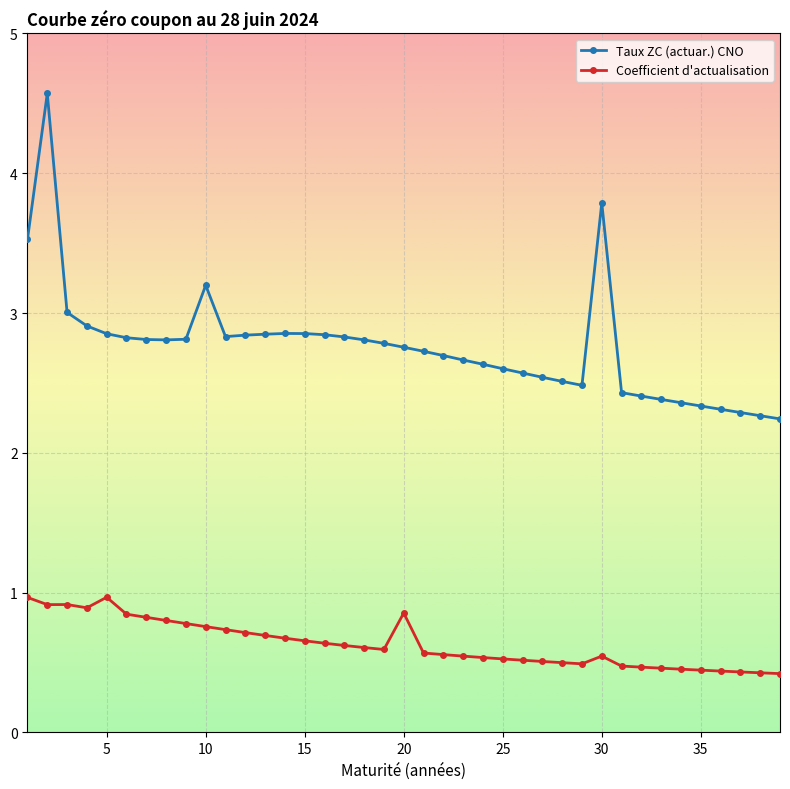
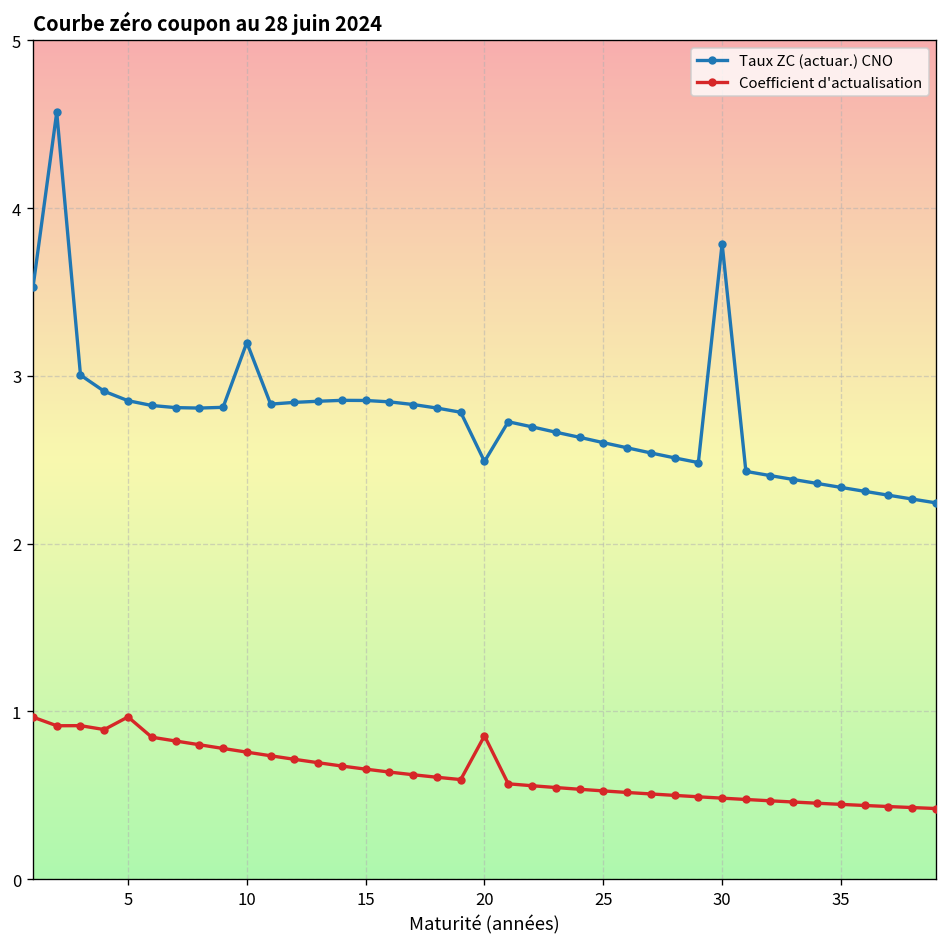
  {
    "Taux ZC (actuar.) CNO": {
      "5": 2.85,
      "10": 3.20,
      "15": 2.85,
-     "20": 2.76,
+     "20": 2.49,
      "25": 2.60,
      "30": 3.79,
      "35": 2.34
    },
    "Coefficient d'actualisation": {
      "5": 0.97,
      "10": 0.76,
      "15": 0.66,
      "20": 0.85,
      "25": 0.53,
-     "30": 0.55,
+     "30": 0.48,
      "35": 0.45
    }
  }
